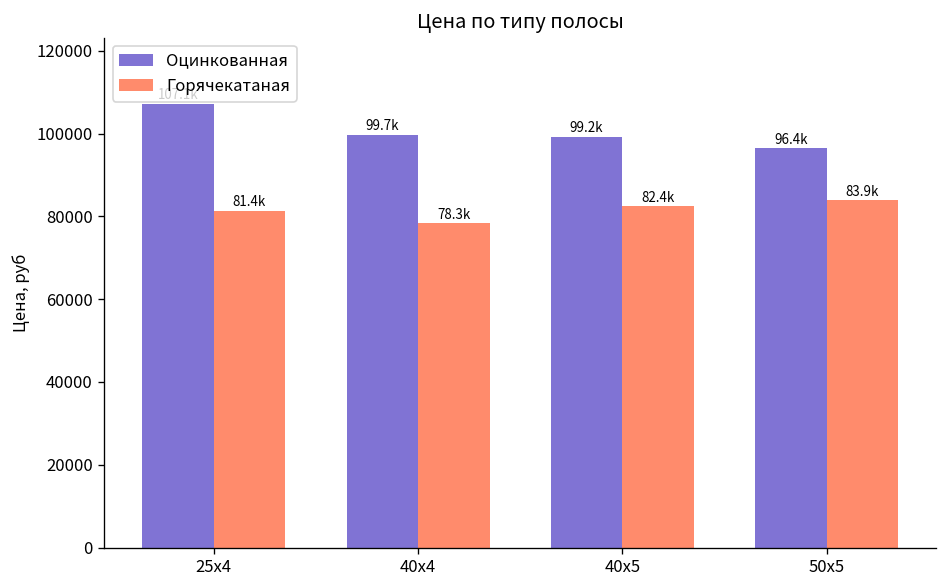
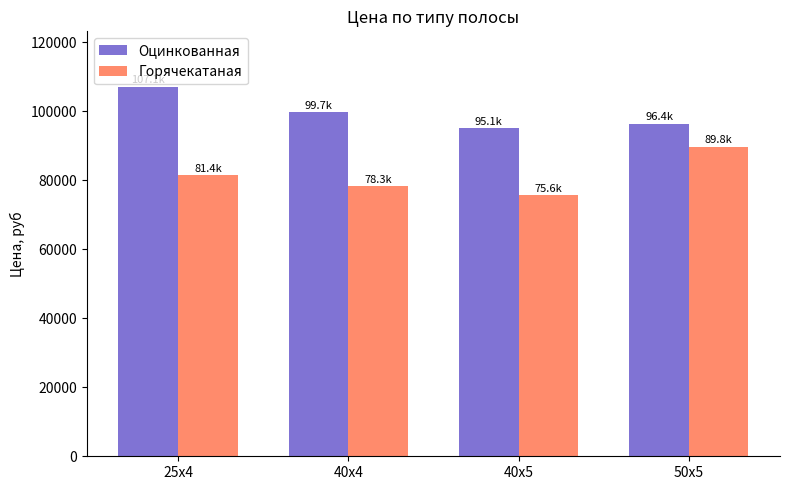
  {
    "Оцинкованная": {
      "40х4": "99.7k",
-     "40х5": "99.2k",
+     "40х5": "95.1k",
      "50х5": "96.4k"
    },
    "Горячекатаная": {
      "25х4": "81.4k",
      "40х4": "78.3k",
-     "40х5": "82.4k",
-     "50х5": "83.9k"
+     "40х5": "75.6k",
+     "50х5": "89.8k"
    }
  }
